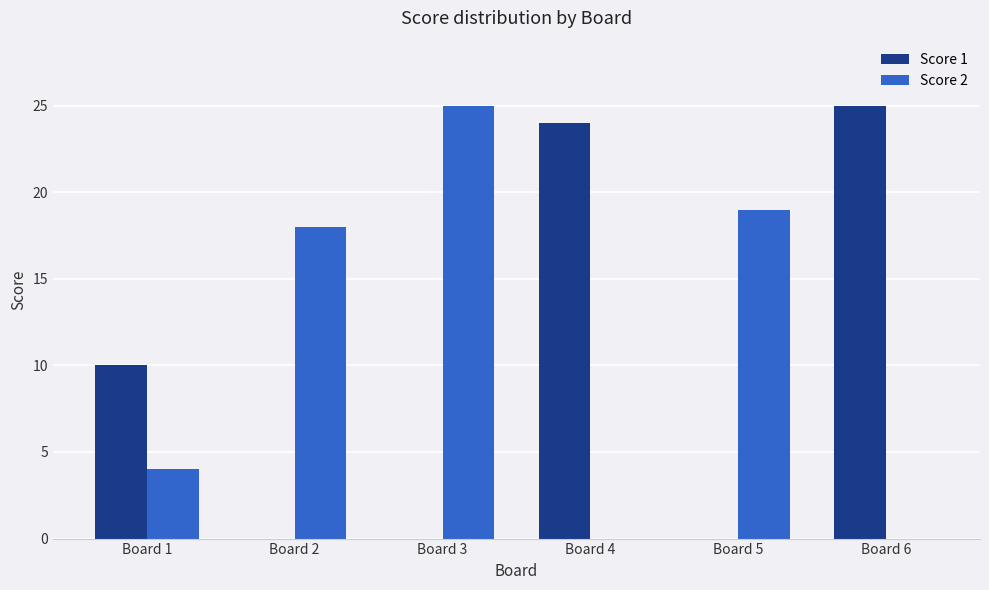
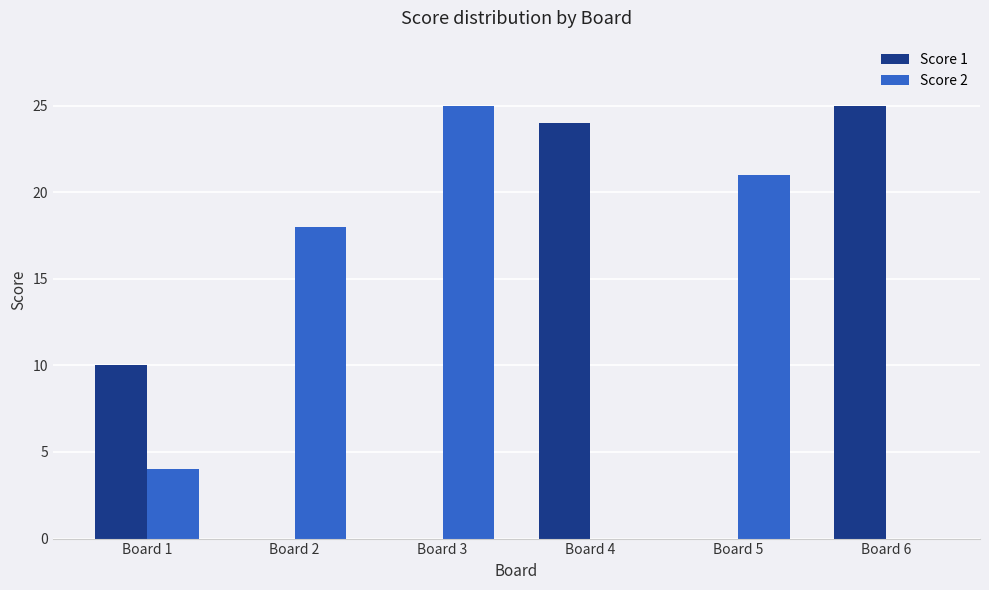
  {
    "Score 1": {
      "Board 1": 10,
      "Board 2": 0,
      "Board 3": 0,
      "Board 4": 24,
      "Board 5": 0,
      "Board 6": 25
    },
    "Score 2": {
      "Board 1": 4,
      "Board 2": 18,
      "Board 3": 25,
      "Board 4": 0,
-     "Board 5": 19,
+     "Board 5": 21,
      "Board 6": 0
    }
  }
